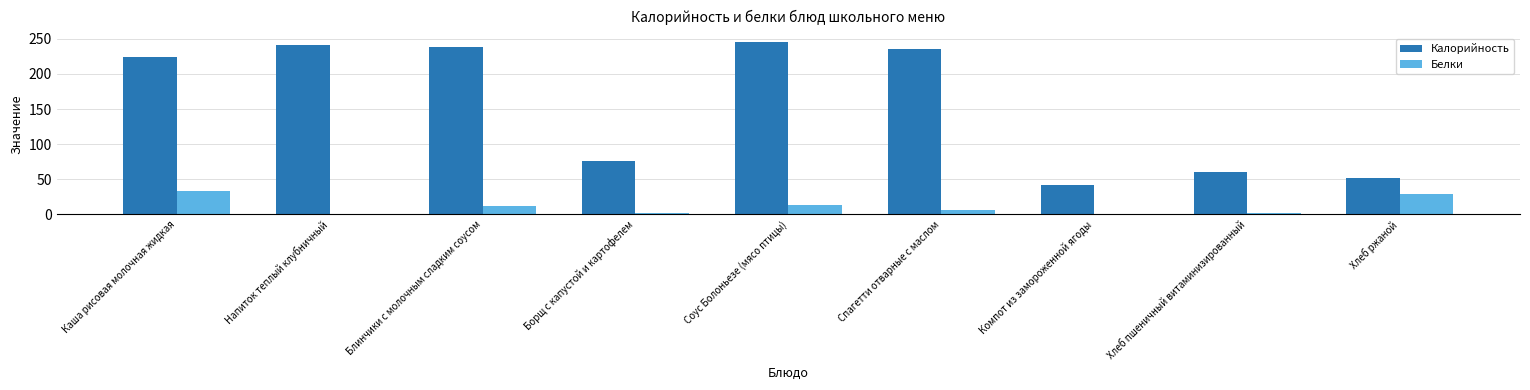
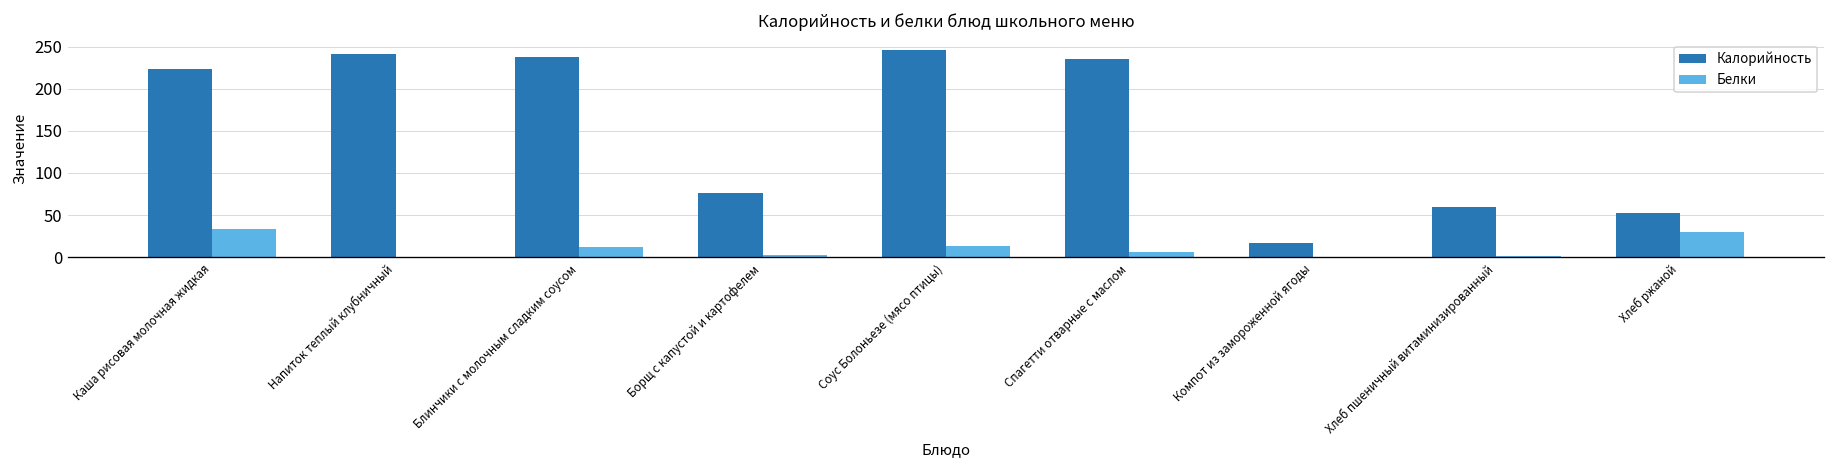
  {
    "Калорийность": {
      "Каша рисовая молочная жидкая": 220,
      "Напиток теплый клубничный": 240,
      "Блинчики с молочным сладким соусом": 240,
      "Борщ с капустой и картофелем": 80,
      "Соус Болоньезе (мясо птицы)": 250,
      "Спагетти отварные с маслом": 240,
-     "Компот из замороженной ягоды": 40,
+     "Компот из замороженной ягоды": 20,
      "Хлеб пшеничный витаминизированный": 60,
      "Хлеб ржаной": 50
    },
    "Белки": {
      "Каша рисовая молочная жидкая": 30,
      "Блинчики с молочным сладким соусом": 10,
      "Соус Болоньезе (мясо птицы)": 10,
      "Спагетти отварные с маслом": 10,
      "Хлеб ржаной": 30
    }
  }
